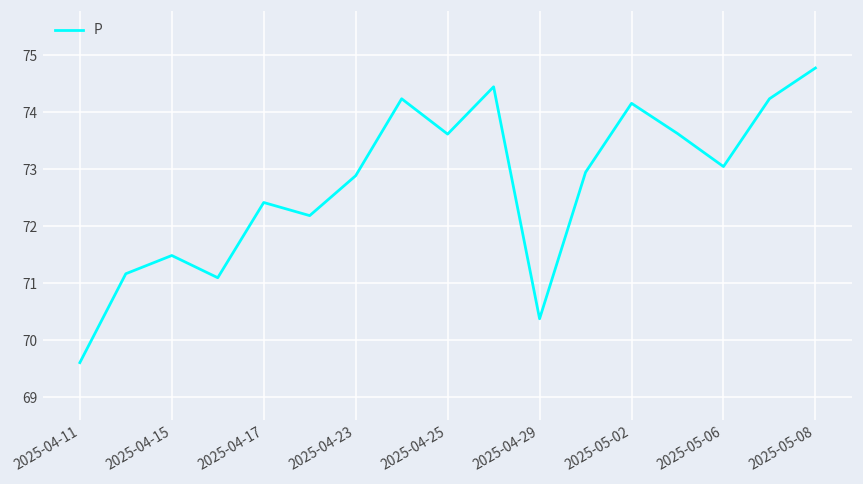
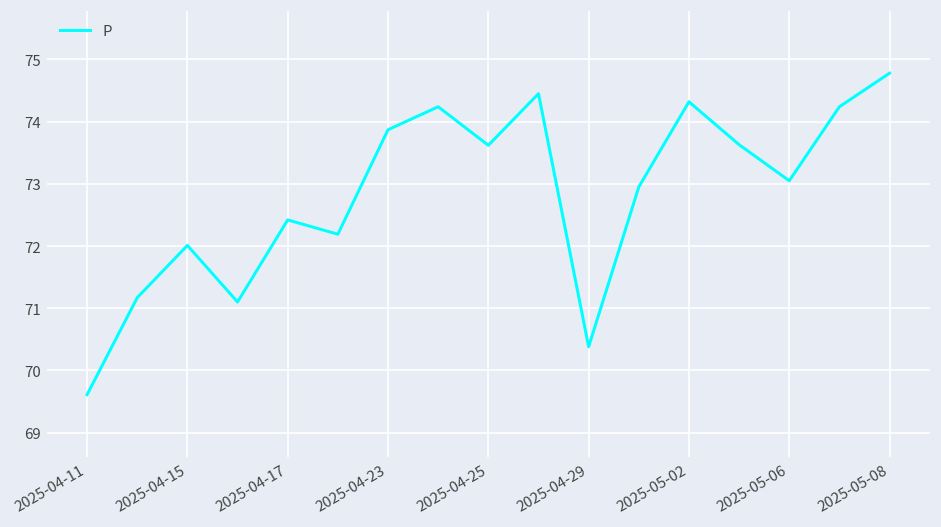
  {
    "2025-04-11": 69.6,
-   "2025-04-15": 71.5,
+   "2025-04-15": 72.0,
    "2025-04-17": 72.4,
-   "2025-04-23": 72.9,
+   "2025-04-23": 73.9,
    "2025-04-25": 73.6,
    "2025-04-29": 70.4,
-   "2025-05-02": 74.2,
+   "2025-05-02": 74.3,
    "2025-05-06": 73.1,
    "2025-05-08": 74.8
  }
